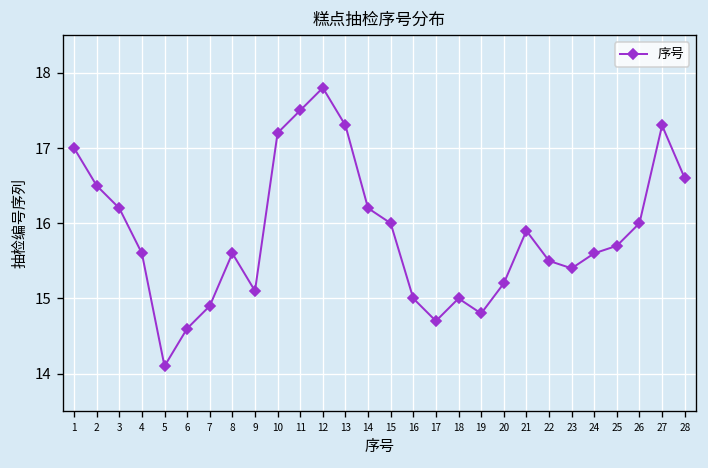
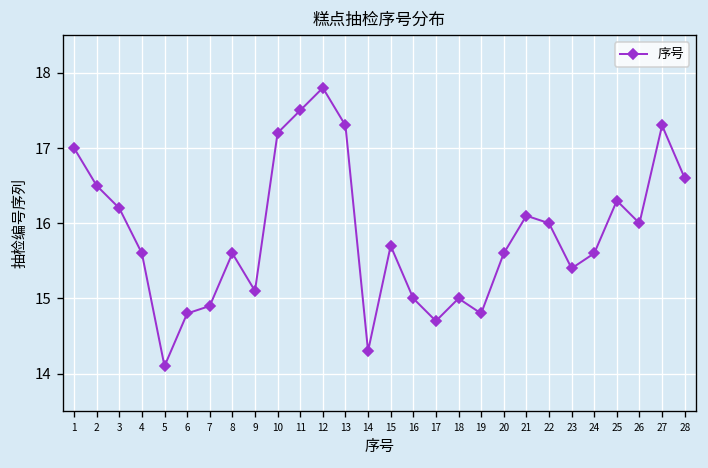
  {
    "1": 17.0,
    "2": 16.5,
    "3": 16.2,
    "4": 15.6,
    "5": 14.1,
-   "6": 14.6,
+   "6": 14.8,
    "7": 14.9,
    "8": 15.6,
    "9": 15.1,
    "10": 17.2,
    "11": 17.5,
    "12": 17.8,
    "13": 17.3,
-   "14": 16.2,
-   "15": 16.0,
+   "14": 14.3,
+   "15": 15.7,
    "16": 15.0,
    "17": 14.7,
    "18": 15.0,
    "19": 14.8,
-   "20": 15.2,
-   "21": 15.9,
-   "22": 15.5,
+   "20": 15.6,
+   "21": 16.1,
+   "22": 16.0,
    "23": 15.4,
    "24": 15.6,
-   "25": 15.7,
+   "25": 16.3,
    "26": 16.0,
    "27": 17.3,
    "28": 16.6
  }
